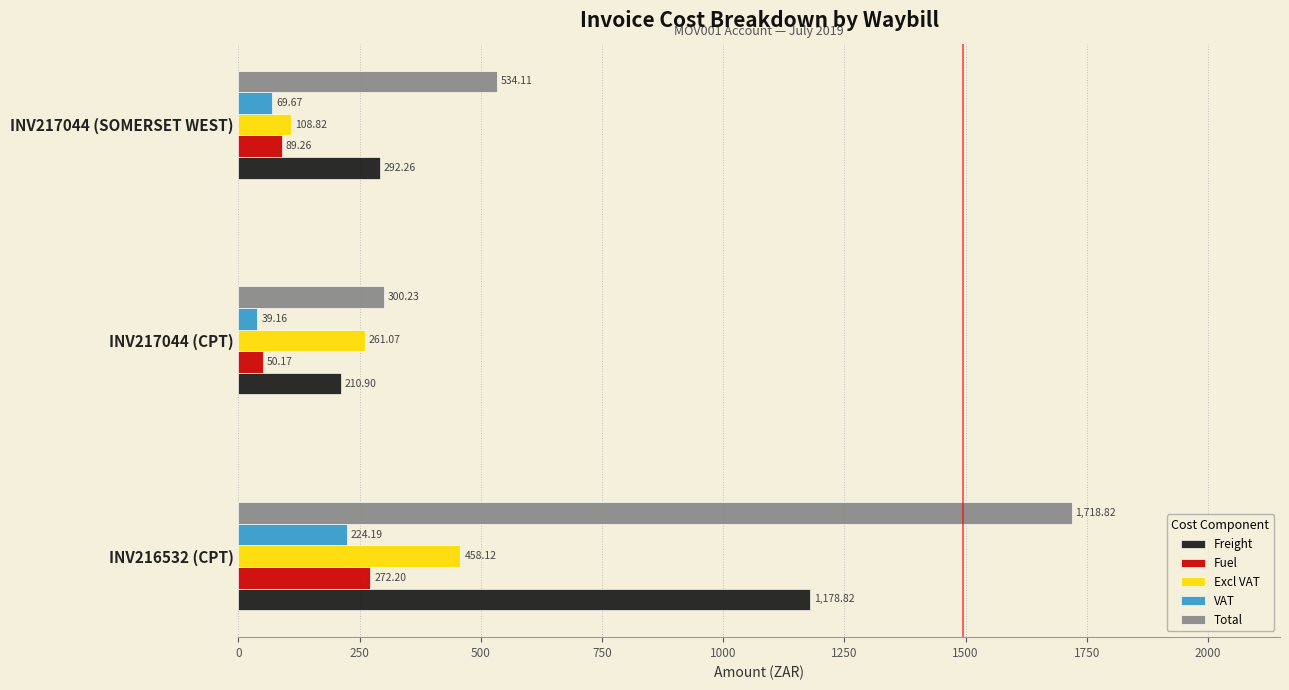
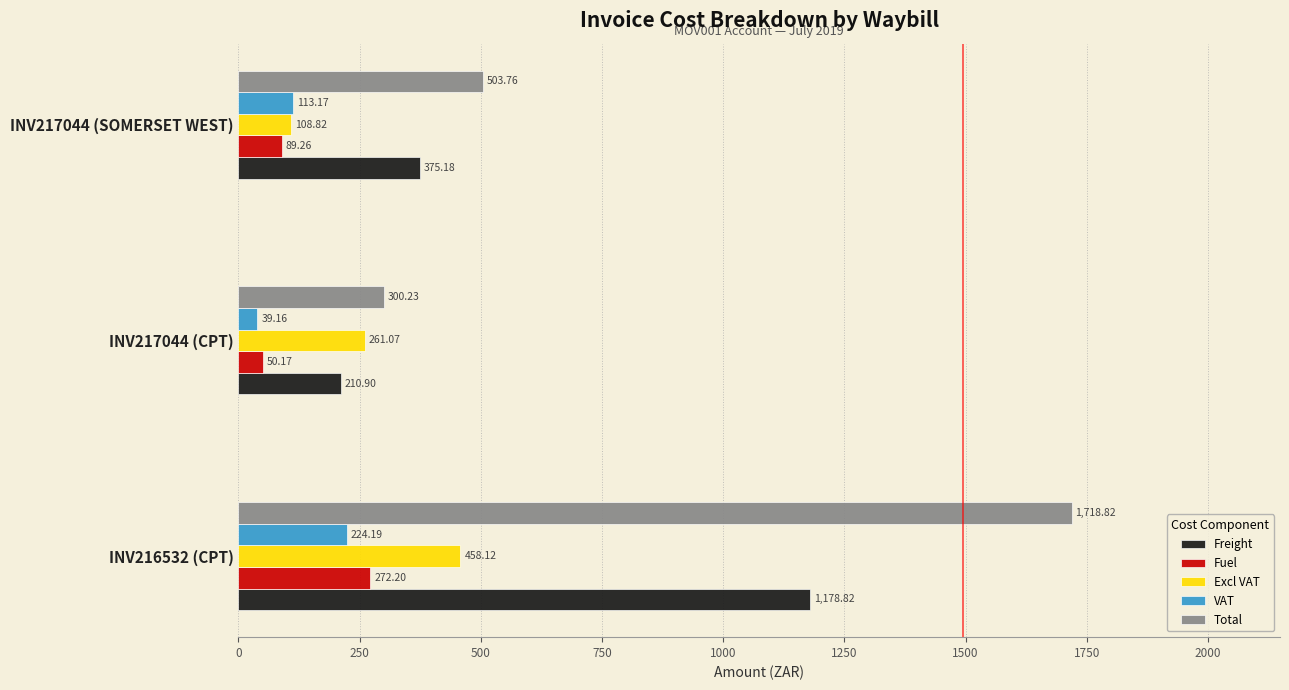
  {
    "Freight": {
-     "INV217044 (SOMERSET WEST)": "292.26",
+     "INV217044 (SOMERSET WEST)": "375.18",
      "INV217044 (CPT)": "210.90",
      "INV216532 (CPT)": "1,178.82"
    },
    "Fuel": {
      "INV217044 (SOMERSET WEST)": "89.26",
      "INV217044 (CPT)": "50.17",
      "INV216532 (CPT)": "272.20"
    },
    "Excl VAT": {
      "INV217044 (SOMERSET WEST)": "108.82",
      "INV217044 (CPT)": "261.07",
      "INV216532 (CPT)": "458.12"
    },
    "VAT": {
-     "INV217044 (SOMERSET WEST)": "69.67",
+     "INV217044 (SOMERSET WEST)": "113.17",
      "INV217044 (CPT)": "39.16",
      "INV216532 (CPT)": "224.19"
    },
    "Total": {
-     "INV217044 (SOMERSET WEST)": "534.11",
+     "INV217044 (SOMERSET WEST)": "503.76",
      "INV217044 (CPT)": "300.23",
      "INV216532 (CPT)": "1,718.82"
    }
  }
